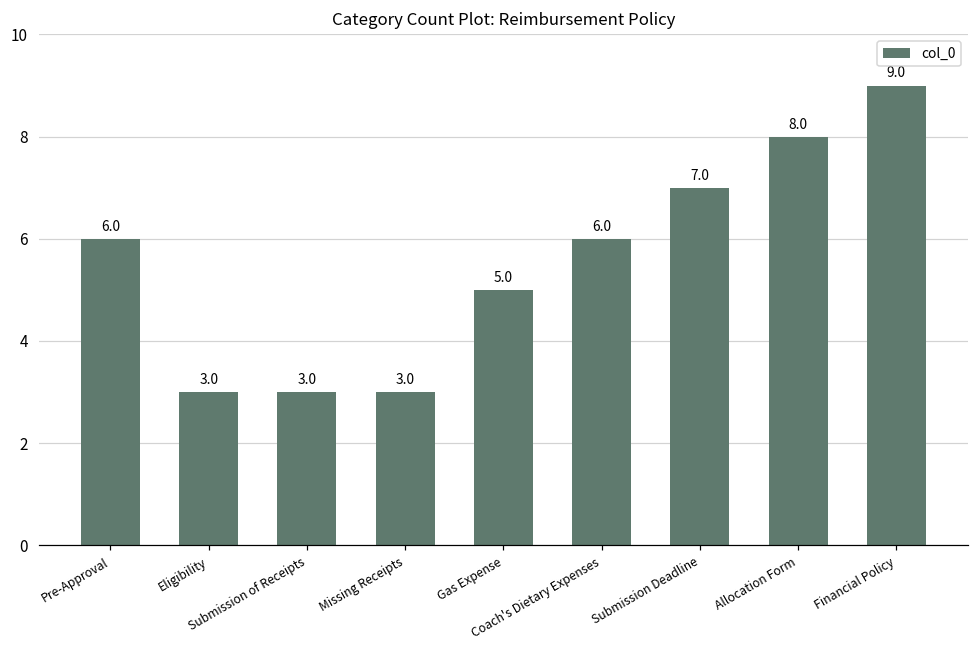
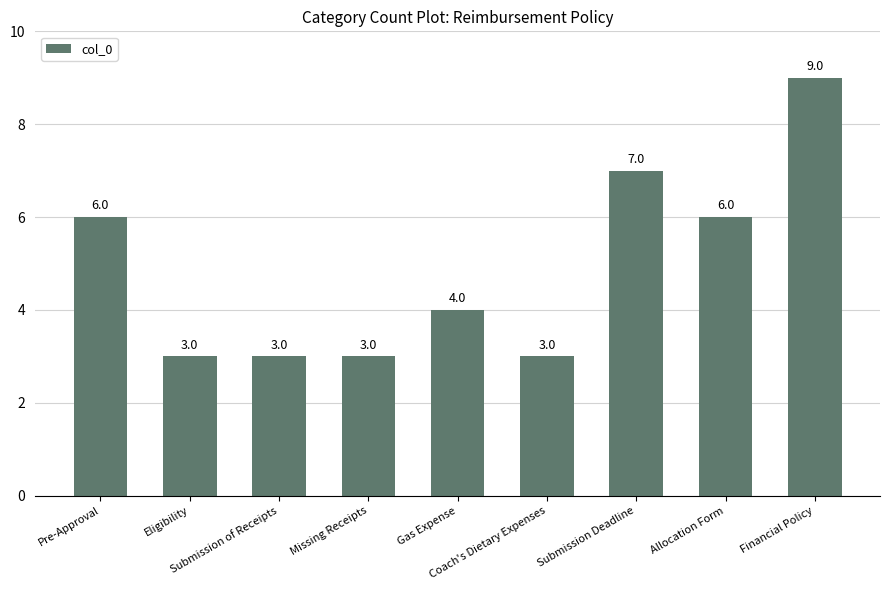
  {
    "Pre-Approval": 6.0,
    "Eligibility": 3.0,
    "Submission of Receipts": 3.0,
    "Missing Receipts": 3.0,
-   "Gas Expense": 5.0,
-   "Coach's Dietary Expenses": 6.0,
+   "Gas Expense": 4.0,
+   "Coach's Dietary Expenses": 3.0,
    "Submission Deadline": 7.0,
-   "Allocation Form": 8.0,
+   "Allocation Form": 6.0,
    "Financial Policy": 9.0
  }
